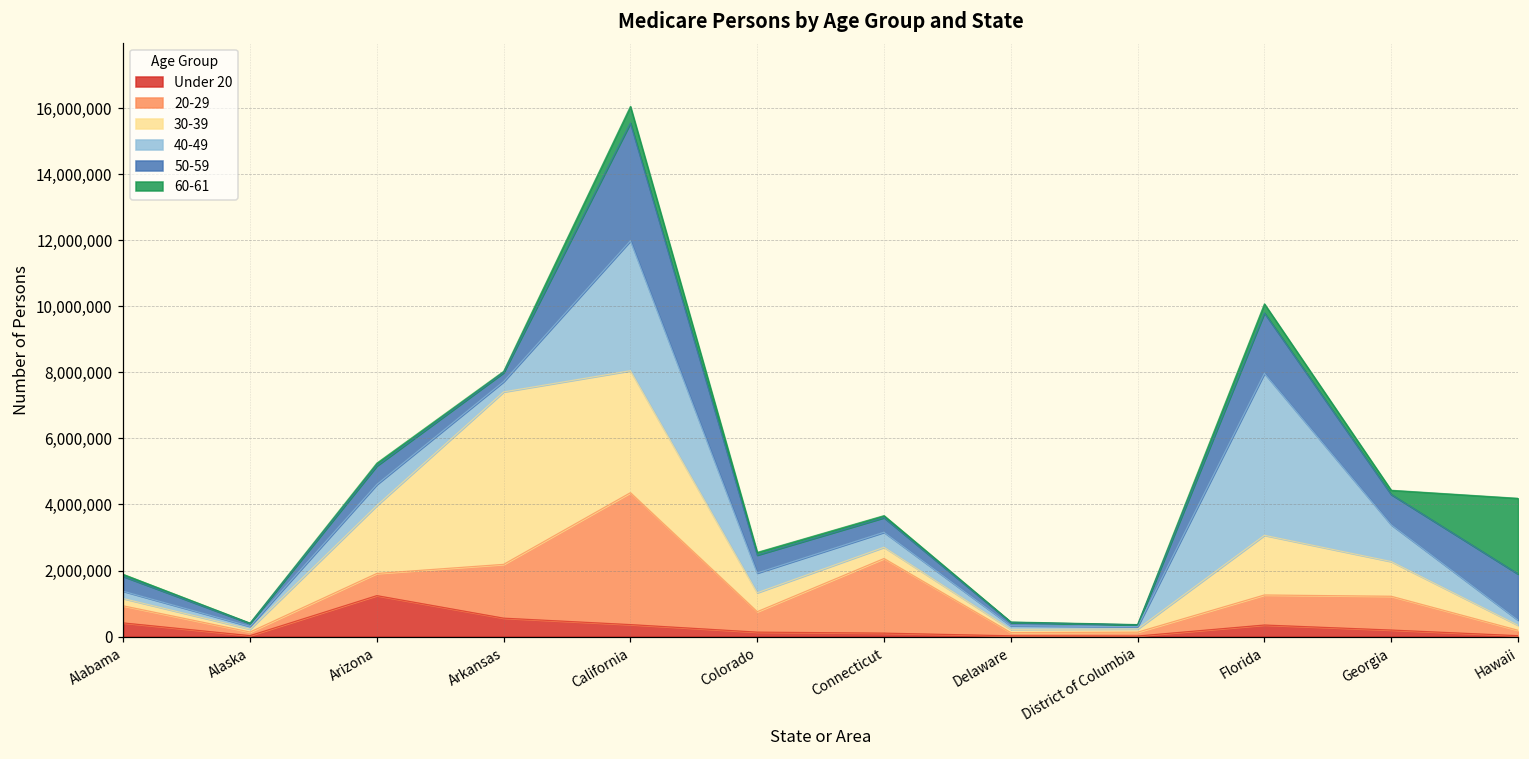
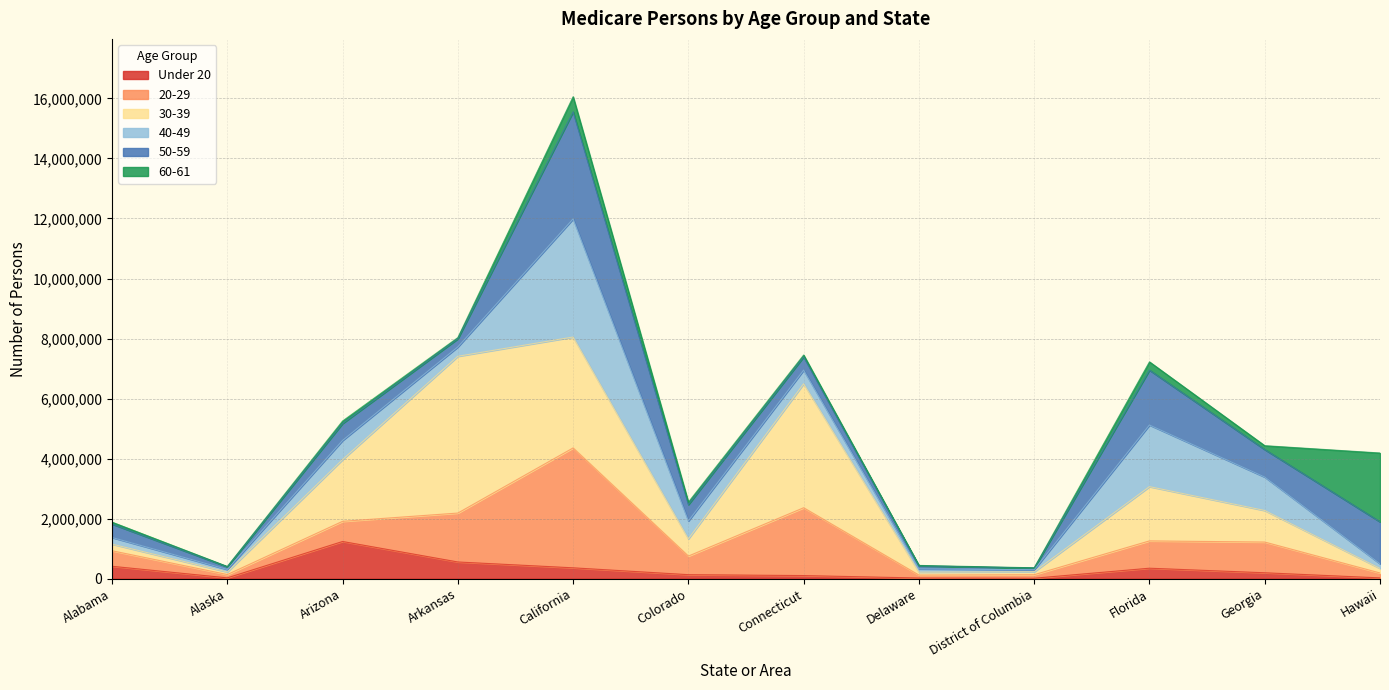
  {
    "Under 20": {
      "Alabama": "400,000",
      "Alaska": "0",
      "Arizona": "1,200,000",
      "Arkansas": "600,000",
      "California": "400,000",
      "Colorado": "100,000",
      "Connecticut": "100,000",
      "Delaware": "0",
      "District of Columbia": "0",
      "Florida": "400,000",
      "Georgia": "200,000",
      "Hawaii": "0"
    },
    "20-29": {
      "Alabama": "500,000",
      "Alaska": "100,000",
      "Arizona": "700,000",
      "Arkansas": "1,600,000",
      "California": "4,000,000",
      "Colorado": "600,000",
      "Connecticut": "2,300,000",
      "Delaware": "100,000",
      "District of Columbia": "100,000",
      "Florida": "900,000",
      "Georgia": "1,000,000",
      "Hawaii": "200,000"
    },
    "30-39": {
      "Alabama": "200,000",
      "Alaska": "100,000",
      "Arizona": "2,100,000",
      "Arkansas": "5,200,000",
      "California": "3,700,000",
      "Colorado": "600,000",
-     "Connecticut": "300,000",
+     "Connecticut": "4,100,000",
      "Delaware": "100,000",
      "Florida": "1,800,000",
      "Georgia": "1,100,000",
      "Hawaii": "200,000"
    },
    "40-49": {
      "Alabama": "200,000",
      "Alaska": "100,000",
      "Arizona": "600,000",
      "Arkansas": "300,000",
      "California": "3,900,000",
      "Colorado": "600,000",
      "Connecticut": "500,000",
      "Delaware": "100,000",
-     "Florida": "4,900,000",
+     "Florida": "2,100,000",
      "Georgia": "1,100,000",
      "Hawaii": "200,000"
    },
    "50-59": {
      "California": "3,600,000",
      "Florida": "1,800,000",
      "Georgia": "900,000",
      "Hawaii": "1,400,000"
    },
    "60-61": {
      "California": "500,000",
      "Florida": "300,000",
      "Georgia": "100,000",
      "Hawaii": "2,300,000"
    }
  }
